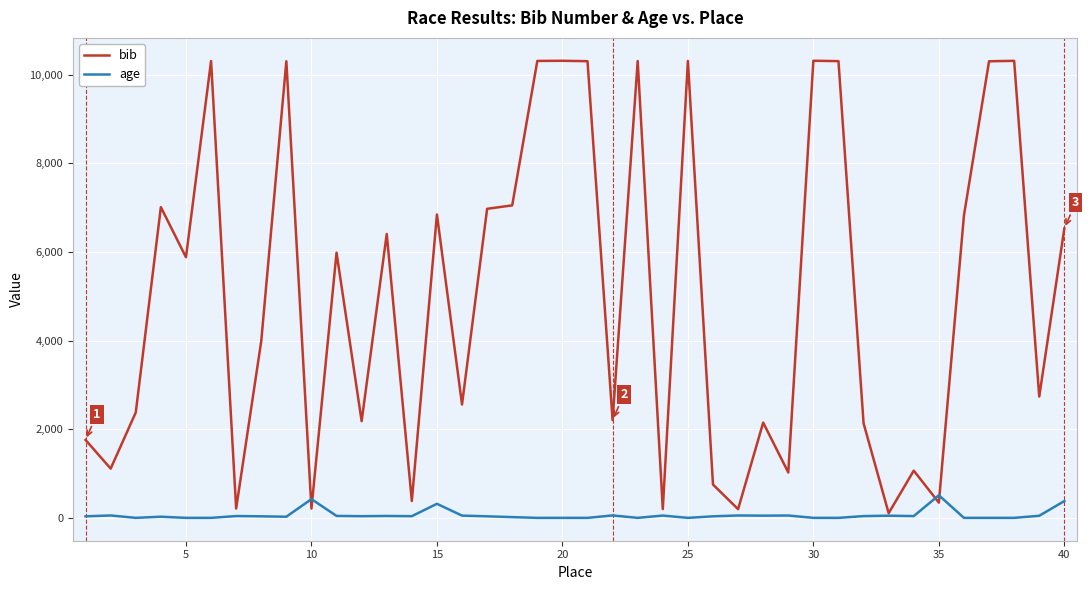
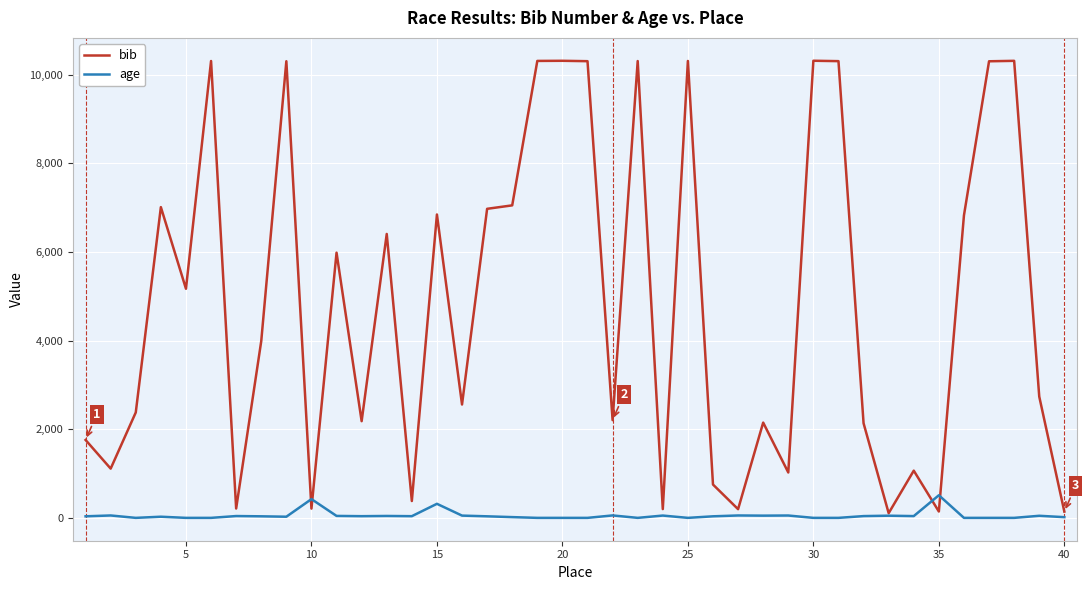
  {
    "bib": {
-     "5": "5,900",
+     "5": "5,200",
      "10": "200",
      "15": "6,800",
      "20": "10,300",
      "25": "10,300",
      "30": "10,300",
-     "35": "300",
-     "40": "6,500"
+     "35": "100",
+     "40": "100"
    },
    "age": {
      "5": "0",
      "10": "400",
      "15": "300",
      "20": "0",
      "25": "0",
      "30": "0",
      "35": "500",
-     "40": "400"
+     "40": "0"
    }
  }
